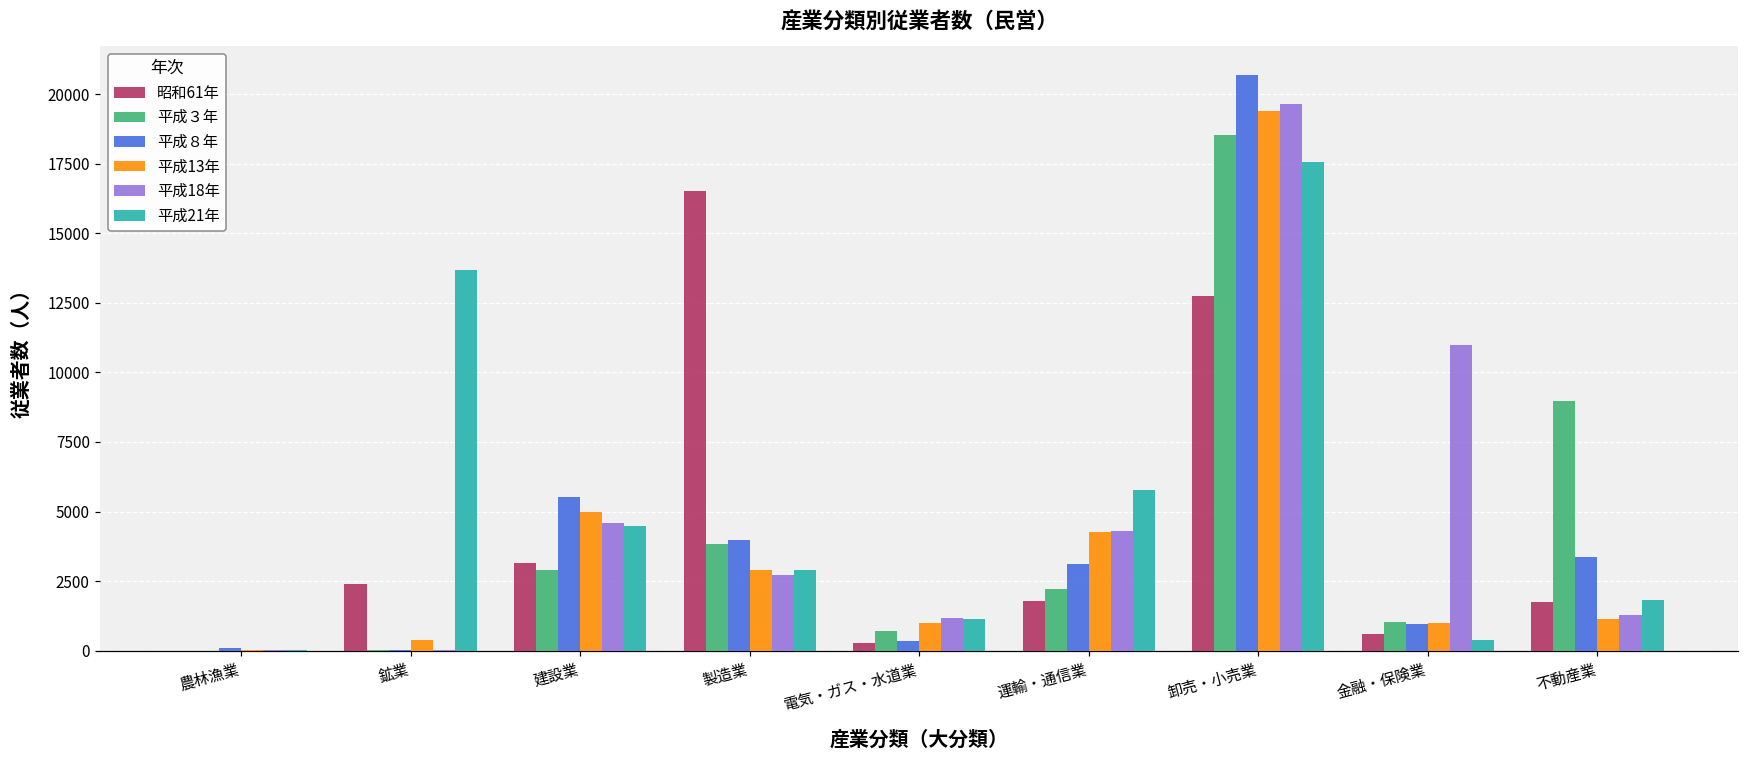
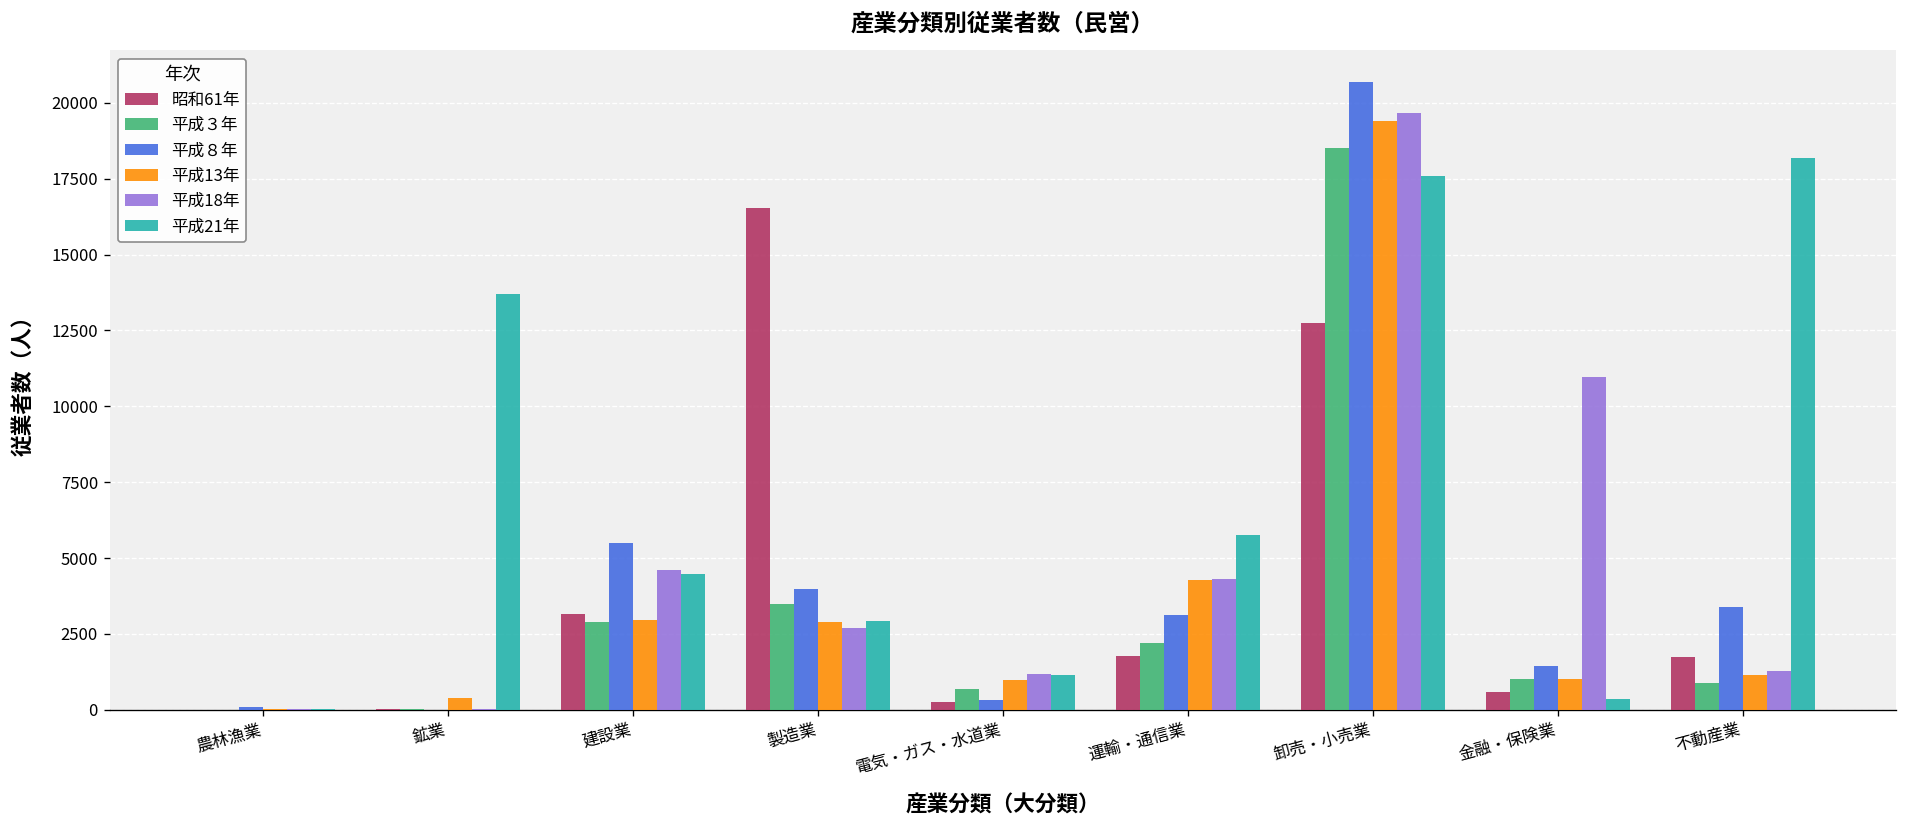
  {
    "昭和61年": {
      "農林漁業": 0,
-     "鉱業": 2400,
+     "鉱業": 0,
      "建設業": 3200,
      "製造業": 16500,
      "電気・ガス・水道業": 300,
      "運輸・通信業": 1800,
      "卸売・小売業": 12700,
      "金融・保険業": 600,
      "不動産業": 1800
    },
    "平成３年": {
      "建設業": 2900,
-     "製造業": 3800,
+     "製造業": 3500,
      "電気・ガス・水道業": 700,
      "運輸・通信業": 2200,
      "卸売・小売業": 18500,
      "金融・保険業": 1000,
-     "不動産業": 9000
+     "不動産業": 900
    },
    "平成８年": {
      "建設業": 5500,
      "製造業": 4000,
      "電気・ガス・水道業": 300,
      "運輸・通信業": 3100,
      "卸売・小売業": 20700,
-     "金融・保険業": 900,
+     "金融・保険業": 1400,
      "不動産業": 3400
    },
    "平成13年": {
      "鉱業": 400,
-     "建設業": 5000,
+     "建設業": 2900,
      "製造業": 2900,
      "電気・ガス・水道業": 1000,
      "運輸・通信業": 4300,
      "卸売・小売業": 19400,
      "金融・保険業": 1000,
      "不動産業": 1100
    },
    "平成18年": {
      "建設業": 4600,
      "製造業": 2700,
      "電気・ガス・水道業": 1200,
      "運輸・通信業": 4300,
      "卸売・小売業": 19600,
      "金融・保険業": 11000,
      "不動産業": 1300
    },
    "平成21年": {
      "鉱業": 13700,
      "建設業": 4500,
      "製造業": 2900,
      "電気・ガス・水道業": 1100,
      "運輸・通信業": 5800,
      "卸売・小売業": 17600,
      "金融・保険業": 400,
-     "不動産業": 1800
+     "不動産業": 18200
    }
  }
